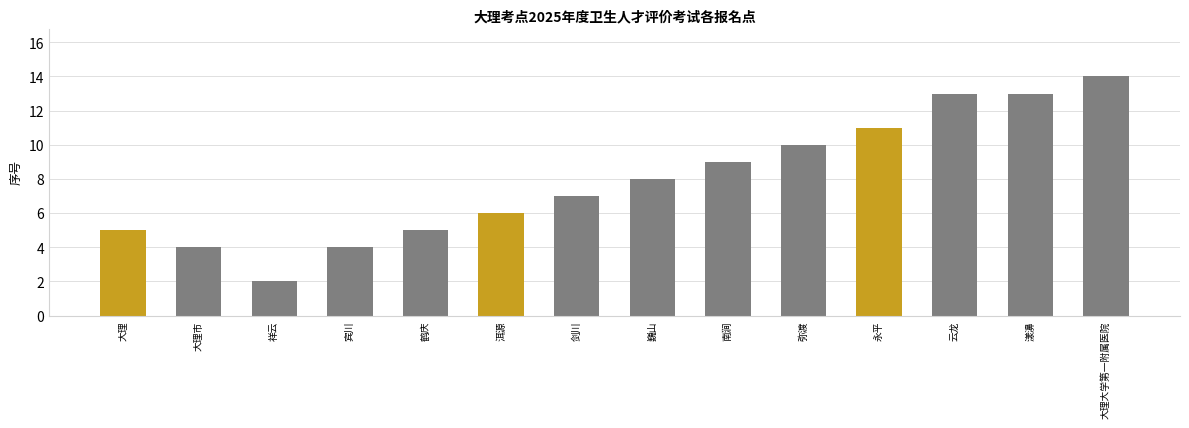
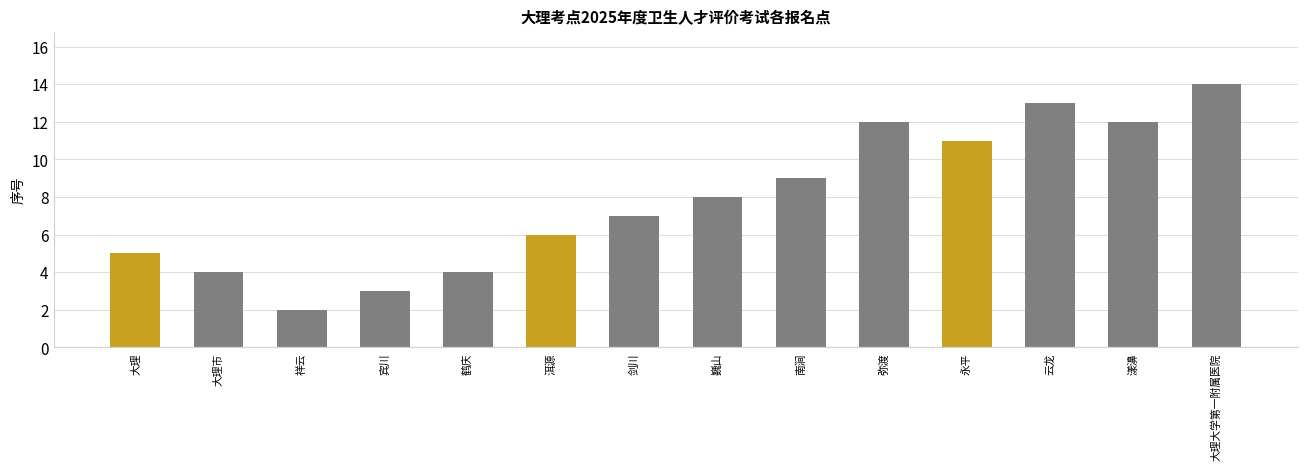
  {
    "大理": 5,
    "大理市": 4,
    "祥云": 2,
-   "宾川": 4,
-   "鹤庆": 5,
+   "宾川": 3,
+   "鹤庆": 4,
    "洱源": 6,
    "剑川": 7,
    "巍山": 8,
    "南涧": 9,
-   "弥渡": 10,
+   "弥渡": 12,
    "永平": 11,
    "云龙": 13,
-   "漾濞": 13,
+   "漾濞": 12,
    "大理大学第一附属医院": 14
  }
